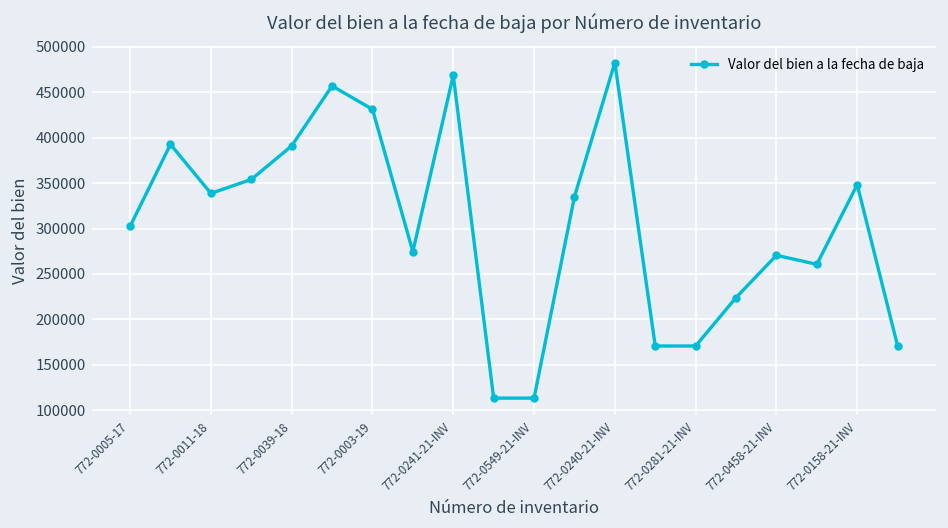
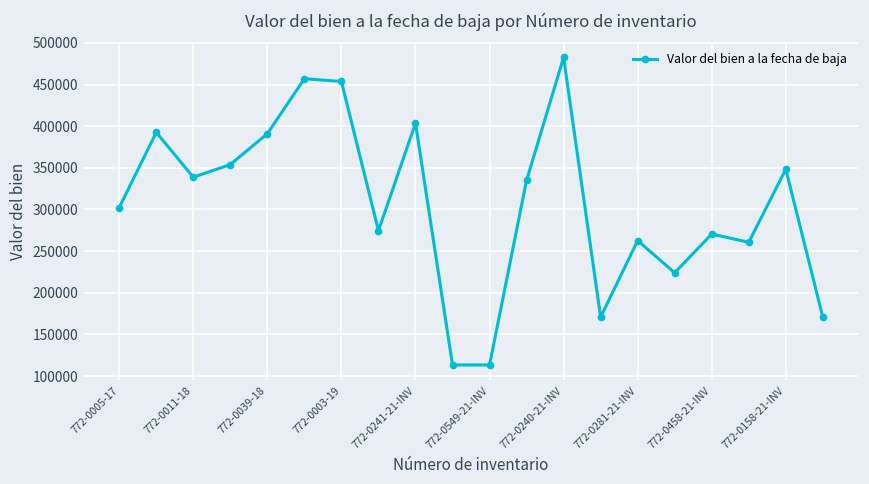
  {
    "772-0005-17": 300000,
    "772-0011-18": 340000,
    "772-0039-18": 390000,
-   "772-0003-19": 430000,
-   "772-0241-21-INV": 470000,
+   "772-0003-19": 450000,
+   "772-0241-21-INV": 400000,
    "772-0549-21-INV": 110000,
    "772-0240-21-INV": 480000,
-   "772-0281-21-INV": 170000,
+   "772-0281-21-INV": 260000,
    "772-0458-21-INV": 270000,
    "772-0158-21-INV": 350000
  }
